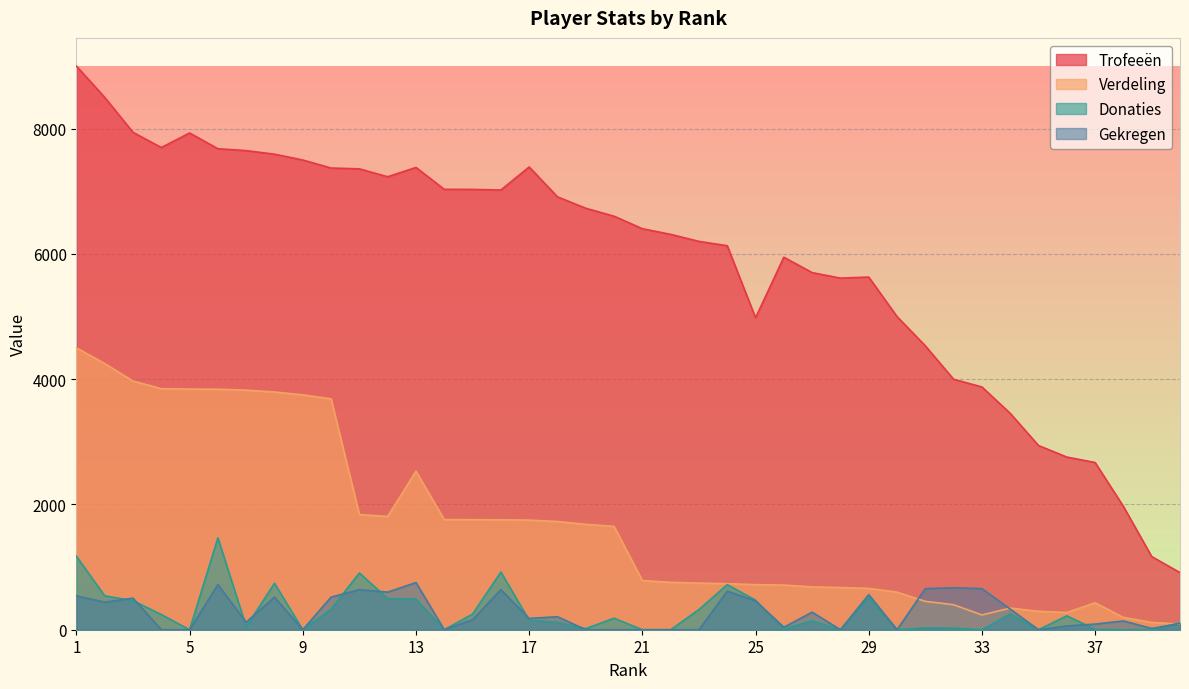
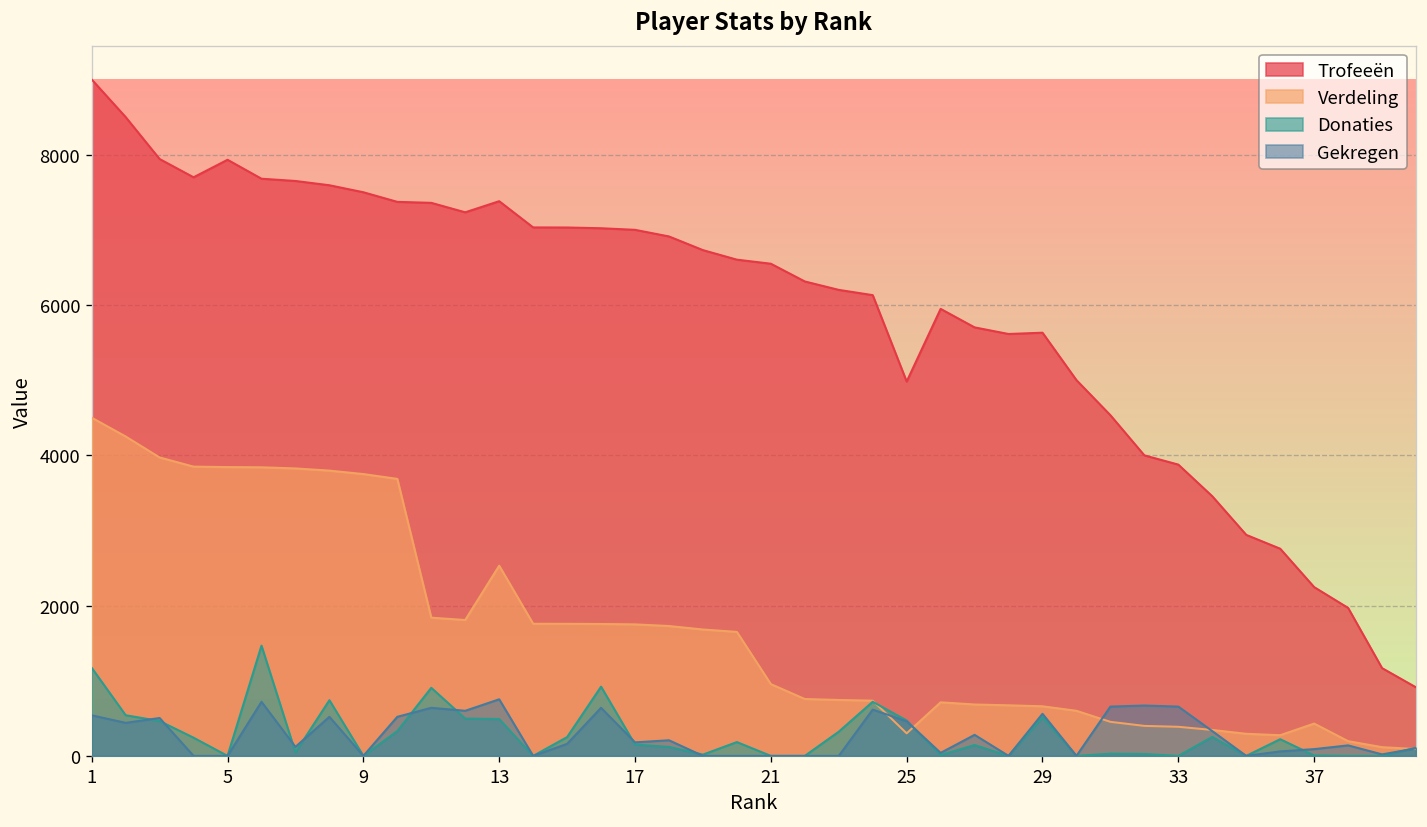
  {
    "Trofeeën": {
      "1": 9000,
      "5": 7900,
      "9": 7500,
      "13": 7400,
-     "17": 7400,
-     "21": 6400,
+     "17": 7000,
+     "21": 6500,
      "25": 5000,
      "29": 5600,
      "33": 3900,
-     "37": 2700
+     "37": 2200
    },
    "Verdeling": {
      "1": 4500,
      "5": 3800,
      "9": 3800,
      "13": 2500,
      "17": 1800,
-     "21": 800,
-     "25": 700,
+     "21": 1000,
+     "25": 300,
      "29": 700,
-     "33": 200,
+     "33": 400,
      "37": 400
    }
  }
